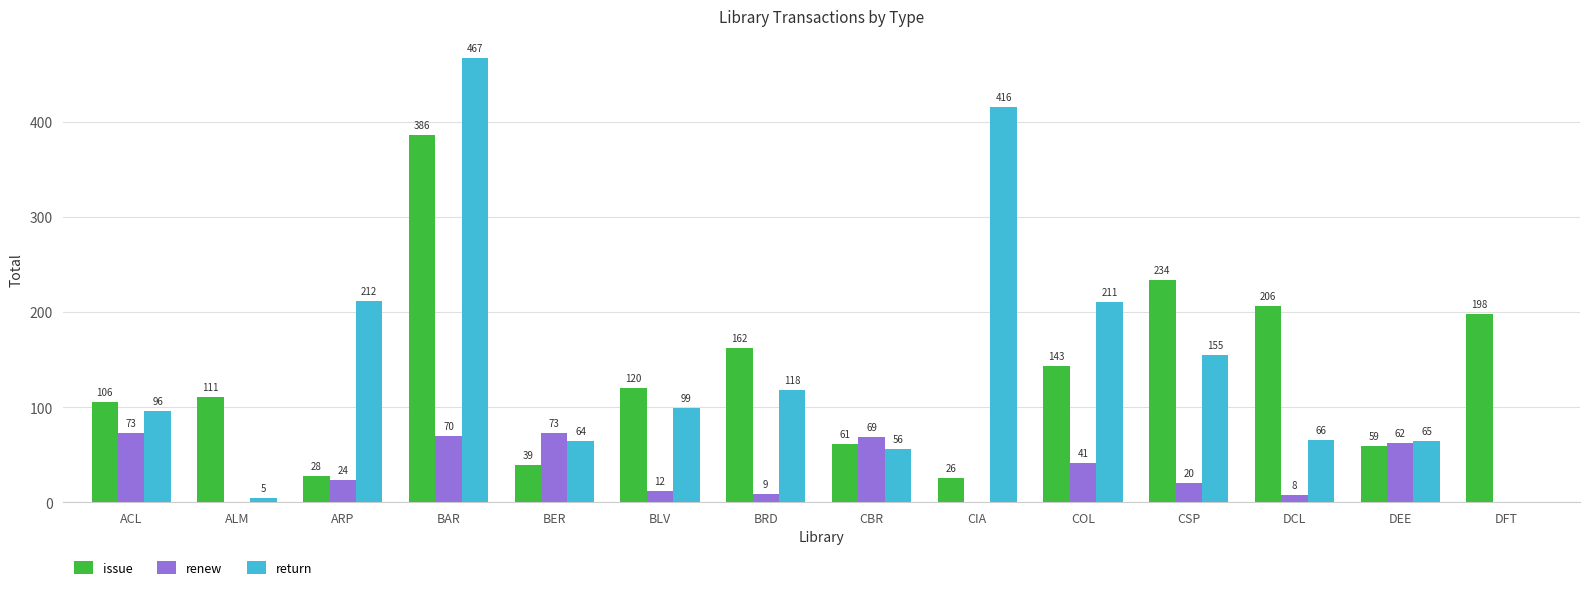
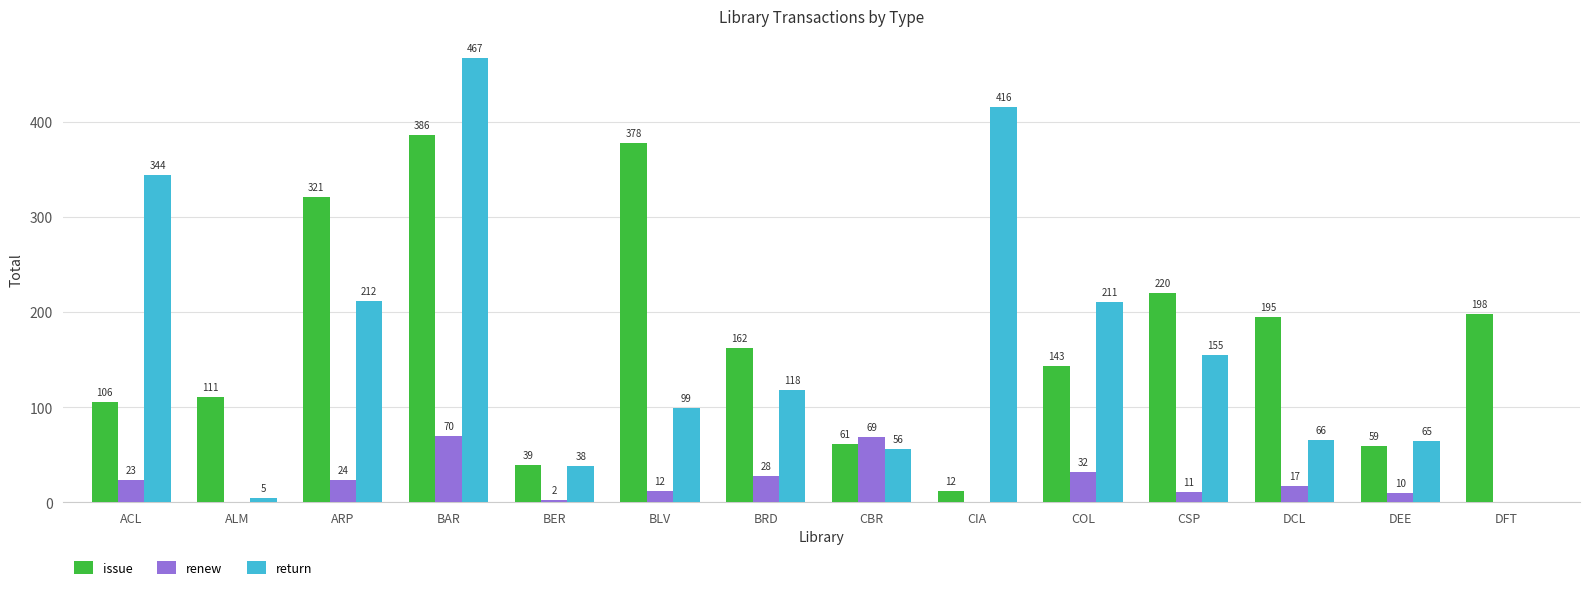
  {
    "issue": {
      "ACL": 106,
      "ALM": 111,
-     "ARP": 28,
+     "ARP": 321,
      "BAR": 386,
      "BER": 39,
-     "BLV": 120,
+     "BLV": 378,
      "BRD": 162,
      "CBR": 61,
-     "CIA": 26,
+     "CIA": 12,
      "COL": 143,
-     "CSP": 234,
-     "DCL": 206,
+     "CSP": 220,
+     "DCL": 195,
      "DEE": 59,
      "DFT": 198
    },
    "renew": {
-     "ACL": 73,
+     "ACL": 23,
      "ARP": 24,
      "BAR": 70,
-     "BER": 73,
+     "BER": 2,
      "BLV": 12,
-     "BRD": 9,
+     "BRD": 28,
      "CBR": 69,
-     "COL": 41,
-     "CSP": 20,
-     "DCL": 8,
-     "DEE": 62
+     "COL": 32,
+     "CSP": 11,
+     "DCL": 17,
+     "DEE": 10
    },
    "return": {
-     "ACL": 96,
+     "ACL": 344,
      "ALM": 5,
      "ARP": 212,
      "BAR": 467,
-     "BER": 64,
+     "BER": 38,
      "BLV": 99,
      "BRD": 118,
      "CBR": 56,
      "CIA": 416,
      "COL": 211,
      "CSP": 155,
      "DCL": 66,
      "DEE": 65
    }
  }
